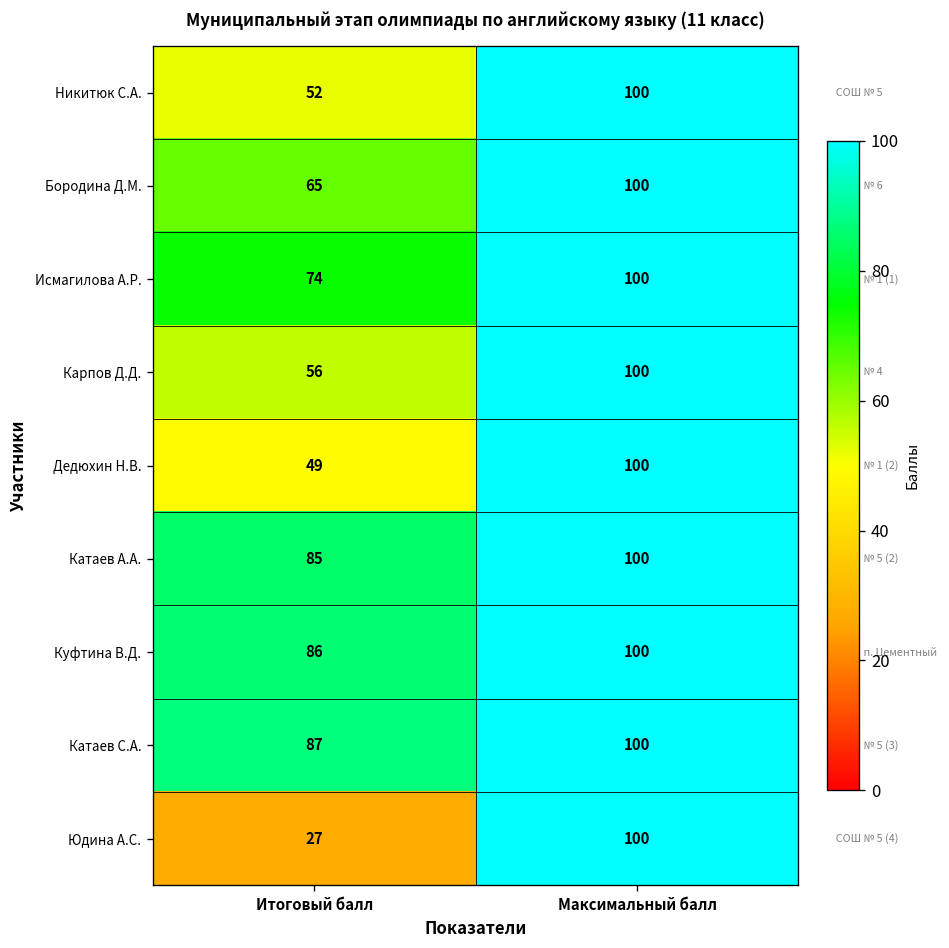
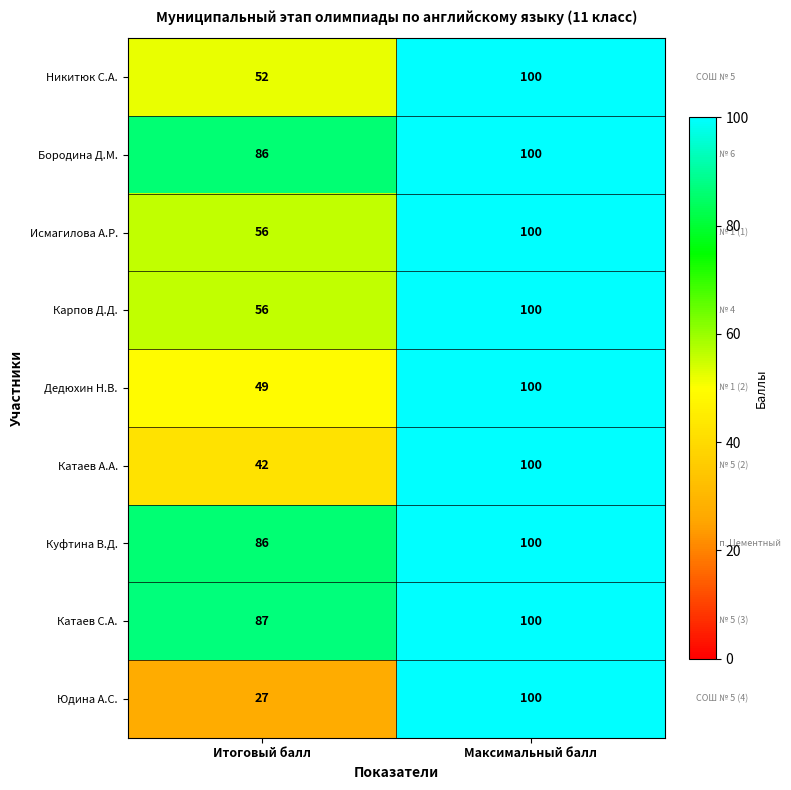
  {
    "Никитюк С.А.": {
      "Итоговый балл": 52,
      "Максимальный балл": 100
    },
    "Бородина Д.М.": {
-     "Итоговый балл": 65,
+     "Итоговый балл": 86,
      "Максимальный балл": 100
    },
    "Исмагилова А.Р.": {
-     "Итоговый балл": 74,
+     "Итоговый балл": 56,
      "Максимальный балл": 100
    },
    "Карпов Д.Д.": {
      "Итоговый балл": 56,
      "Максимальный балл": 100
    },
    "Дедюхин Н.В.": {
      "Итоговый балл": 49,
      "Максимальный балл": 100
    },
    "Катаев А.А.": {
-     "Итоговый балл": 85,
+     "Итоговый балл": 42,
      "Максимальный балл": 100
    },
    "Куфтина В.Д.": {
      "Итоговый балл": 86,
      "Максимальный балл": 100
    },
    "Катаев С.А.": {
      "Итоговый балл": 87,
      "Максимальный балл": 100
    },
    "Юдина А.С.": {
      "Итоговый балл": 27,
      "Максимальный балл": 100
    }
  }
